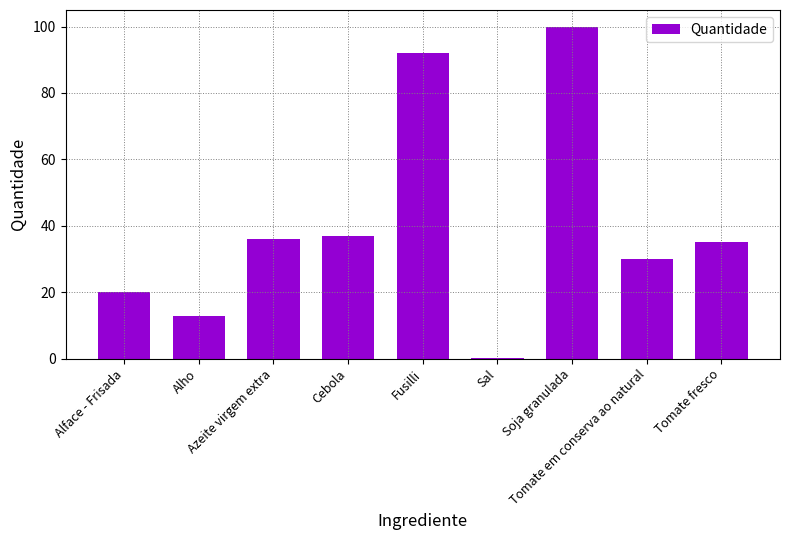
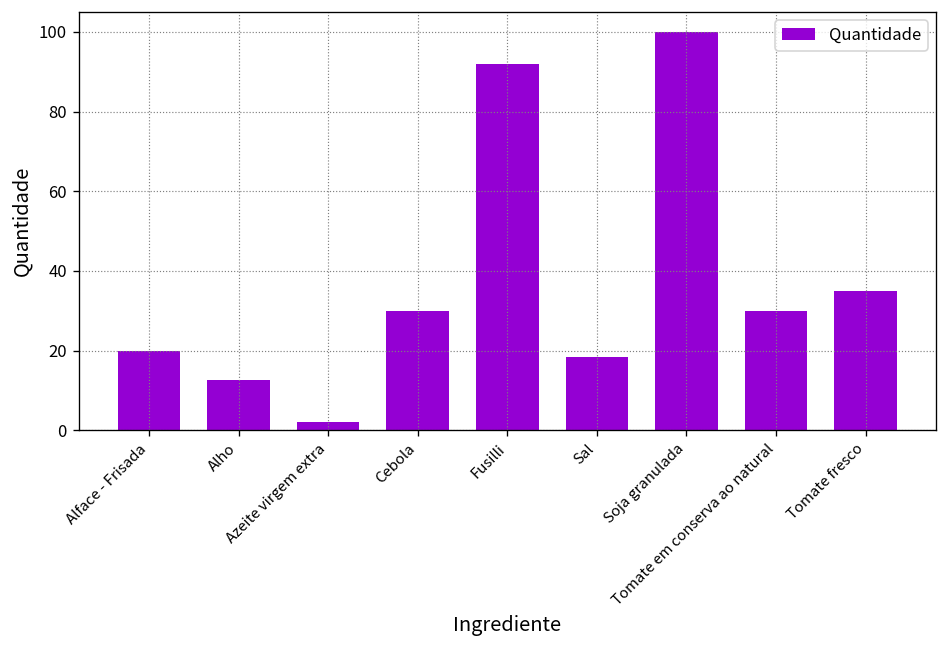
  {
    "Alface - Frisada": 20,
    "Alho": 13,
-   "Azeite virgem extra": 36,
-   "Cebola": 37,
+   "Azeite virgem extra": 2,
+   "Cebola": 30,
    "Fusilli": 92,
-   "Sal": 0,
+   "Sal": 18,
    "Soja granulada": 100,
    "Tomate em conserva ao natural": 30,
    "Tomate fresco": 35
  }
